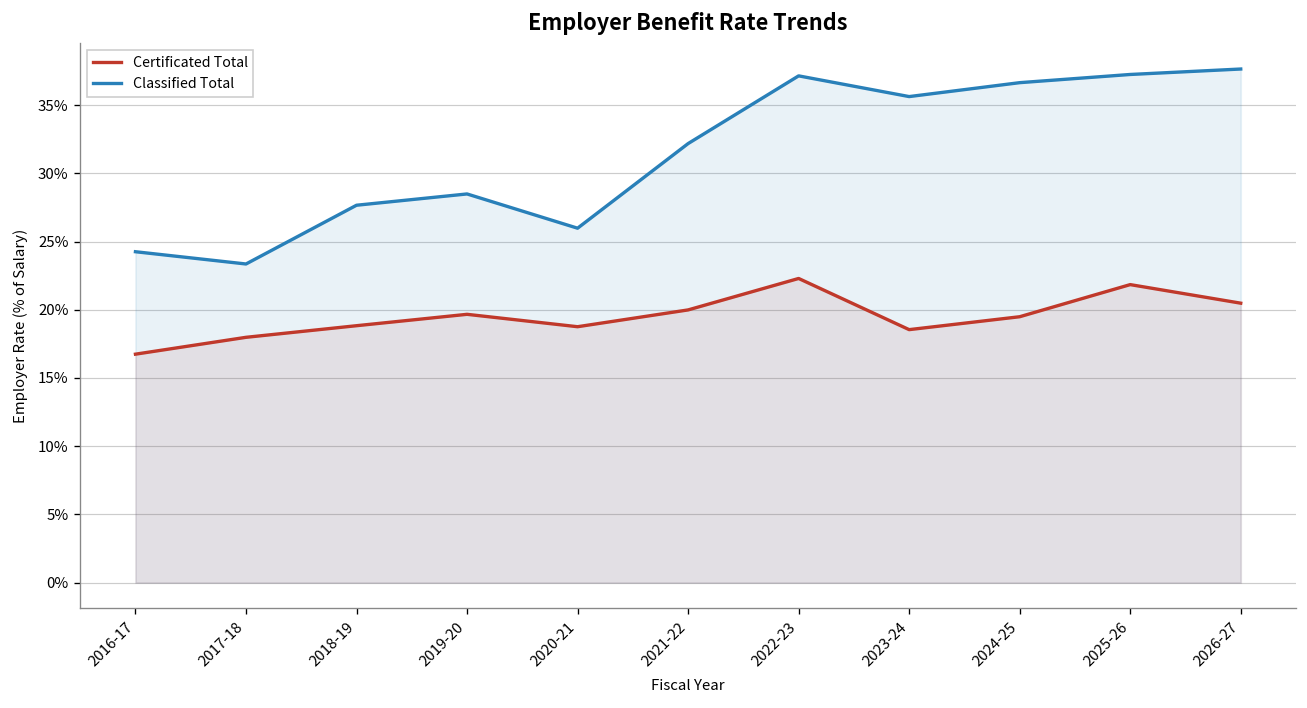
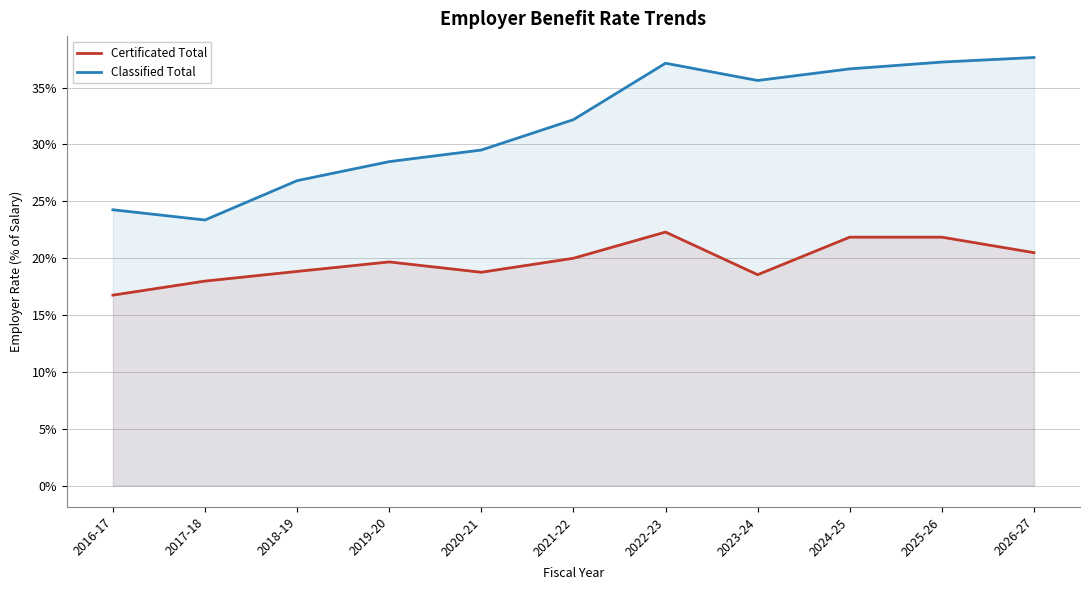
  {
    "Certificated Total": {
      "2016-17": "16.7%",
      "2017-18": "18.0%",
      "2018-19": "18.8%",
      "2019-20": "19.7%",
      "2020-21": "18.8%",
      "2021-22": "20.0%",
      "2022-23": "22.3%",
      "2023-24": "18.5%",
-     "2024-25": "19.5%",
+     "2024-25": "21.8%",
      "2025-26": "21.8%",
      "2026-27": "20.5%"
    },
    "Classified Total": {
      "2016-17": "24.3%",
      "2017-18": "23.4%",
-     "2018-19": "27.7%",
+     "2018-19": "26.8%",
      "2019-20": "28.5%",
-     "2020-21": "26.0%",
+     "2020-21": "29.5%",
      "2021-22": "32.2%",
      "2022-23": "37.1%",
      "2023-24": "35.6%",
      "2024-25": "36.6%",
      "2025-26": "37.2%",
      "2026-27": "37.6%"
    }
  }
